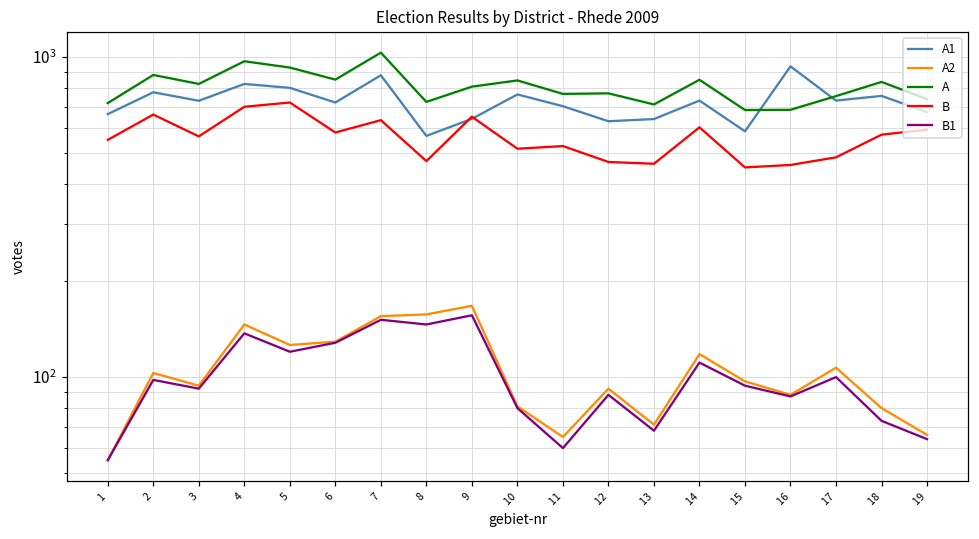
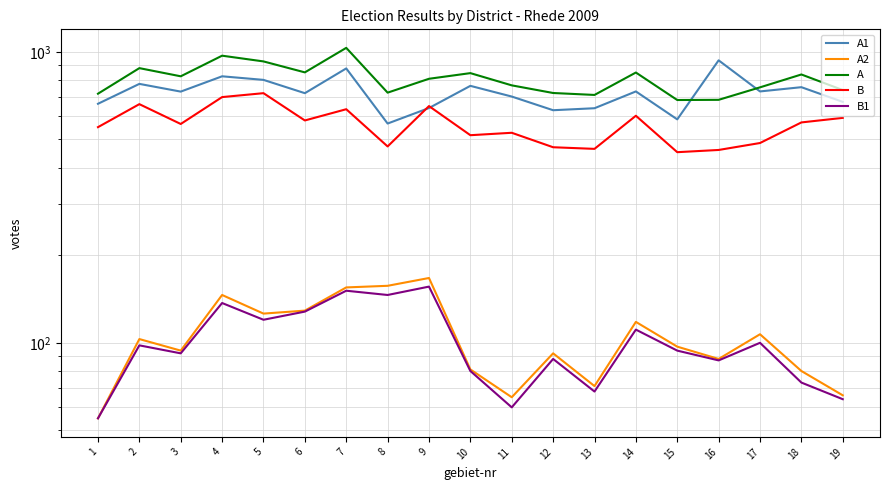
  {
    "A1": {
      "1": 660,
      "2": 780,
      "3": 730,
      "4": 820,
      "5": 800,
      "6": 720,
      "7": 880,
      "8": 570,
      "10": 760,
      "11": 700,
      "12": 630,
      "13": 640,
      "14": 730,
      "15": 590,
      "16": 940,
      "17": 730,
      "18": 760
    },
    "A2": {
      "2": 103,
      "3": 94,
      "4": 150,
      "5": 126,
      "7": 160,
      "8": 160,
      "9": 170,
      "11": 65,
      "12": 92,
      "13": 71,
      "14": 118,
      "15": 97,
      "17": 107,
      "18": 80,
      "19": 66
    },
    "A": {
      "1": 720,
      "2": 880,
      "3": 820,
      "4": 970,
      "5": 930,
      "6": 850,
      "7": 1030,
      "8": 720,
      "9": 810,
      "10": 850,
      "11": 770,
-     "12": 770,
+     "12": 720,
      "13": 710,
      "14": 850,
      "15": 680,
      "16": 680,
      "17": 760,
      "18": 840
    },
    "B": {
      "1": 550,
      "2": 660,
      "3": 570,
      "4": 700,
      "5": 720,
      "6": 580,
      "7": 640,
      "8": 470,
      "10": 520,
      "11": 530,
      "12": 470,
      "13": 460,
      "14": 600,
      "15": 450,
      "16": 460,
      "17": 490,
      "18": 570,
      "19": 590
    },
    "B1": {
      "2": 98,
      "3": 92,
      "4": 140,
      "5": 120,
      "7": 150,
      "8": 150,
      "9": 160,
      "11": 60,
      "12": 88,
      "13": 68,
      "14": 111,
      "15": 94,
      "17": 100,
      "18": 73,
      "19": 64
    }
  }
